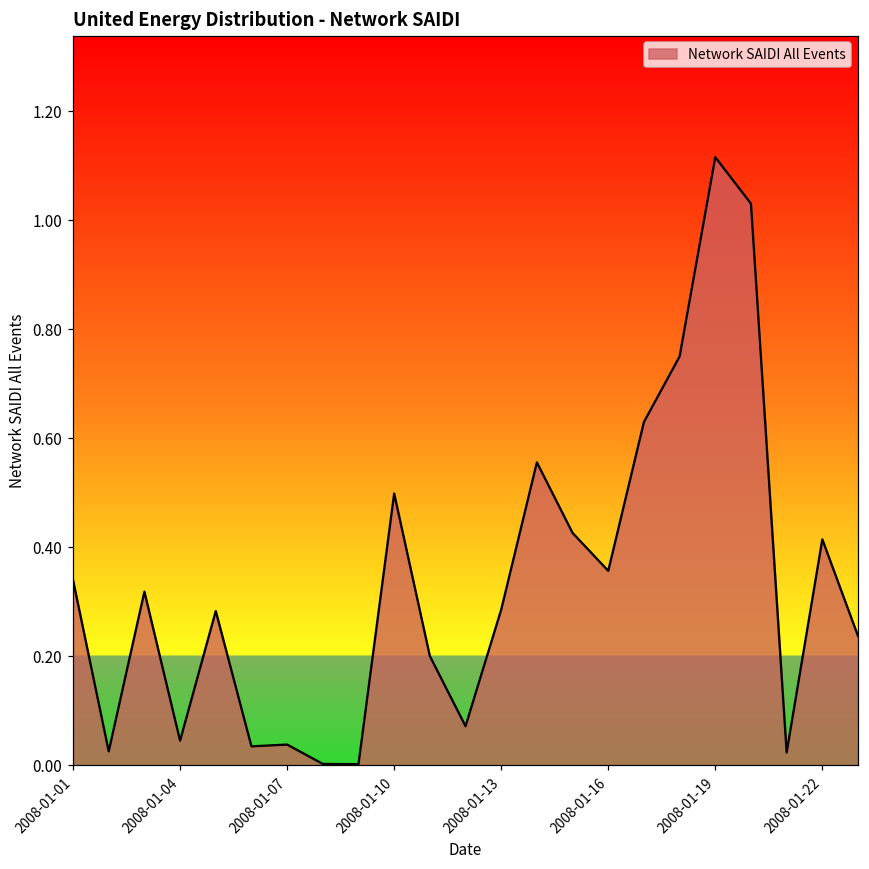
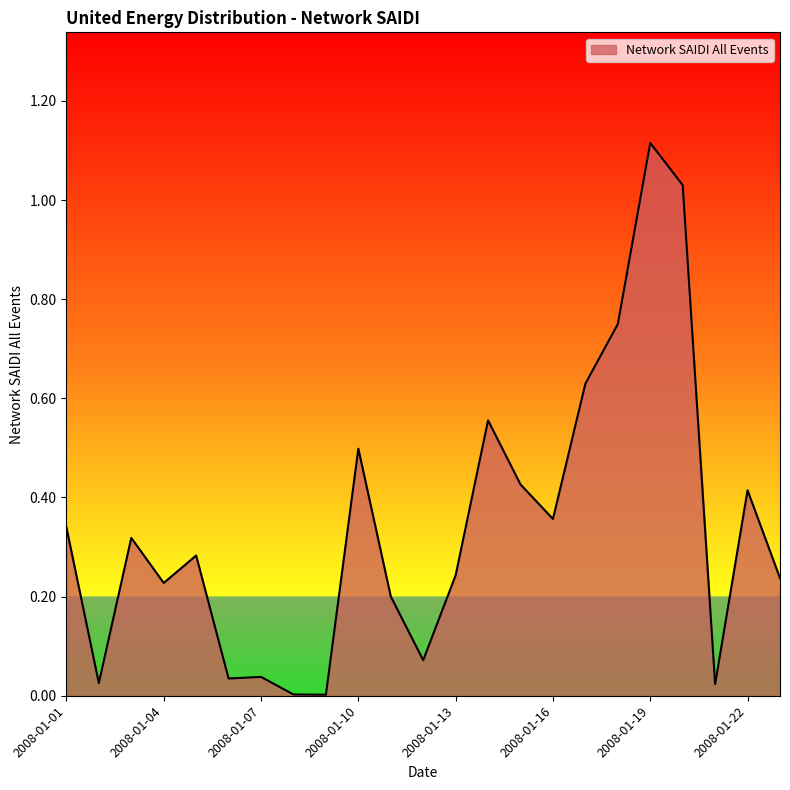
  {
    "2008-01-01": 0.34,
-   "2008-01-04": 0.05,
+   "2008-01-04": 0.23,
    "2008-01-07": 0.04,
    "2008-01-10": 0.50,
-   "2008-01-13": 0.29,
+   "2008-01-13": 0.24,
    "2008-01-16": 0.36,
    "2008-01-19": 1.12,
    "2008-01-22": 0.41
  }
